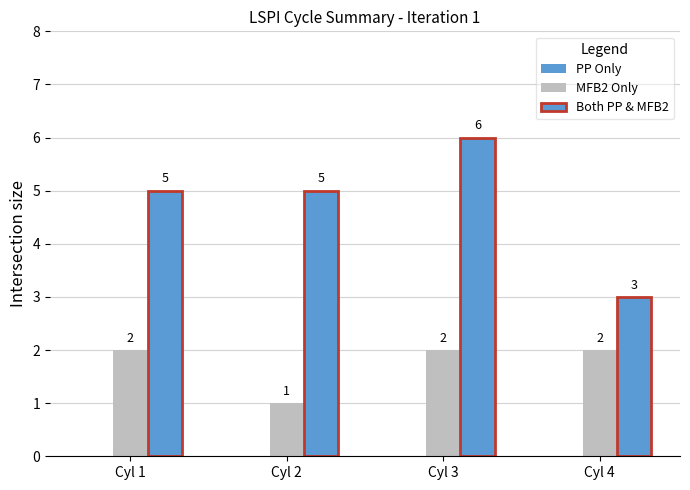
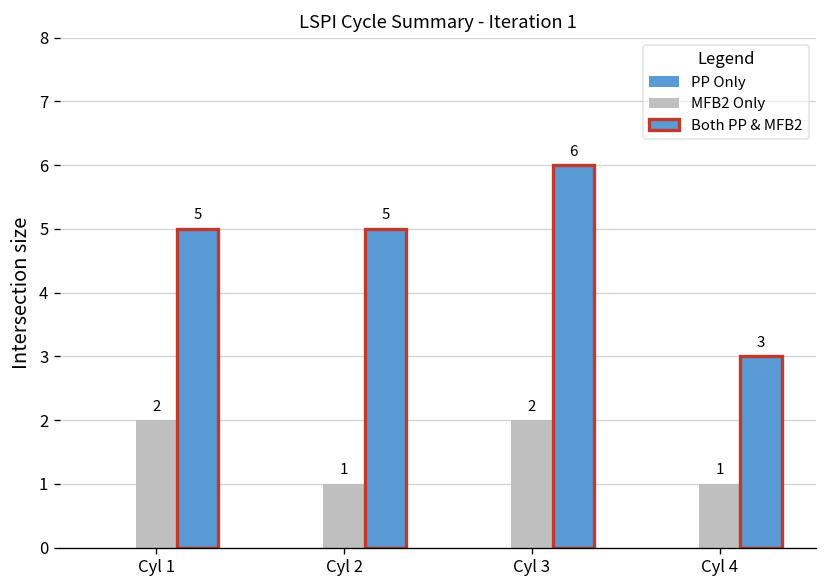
  {
    "MFB2 Only": {
      "Cyl 1": 2,
      "Cyl 2": 1,
      "Cyl 3": 2,
-     "Cyl 4": 2
+     "Cyl 4": 1
    }
  }
